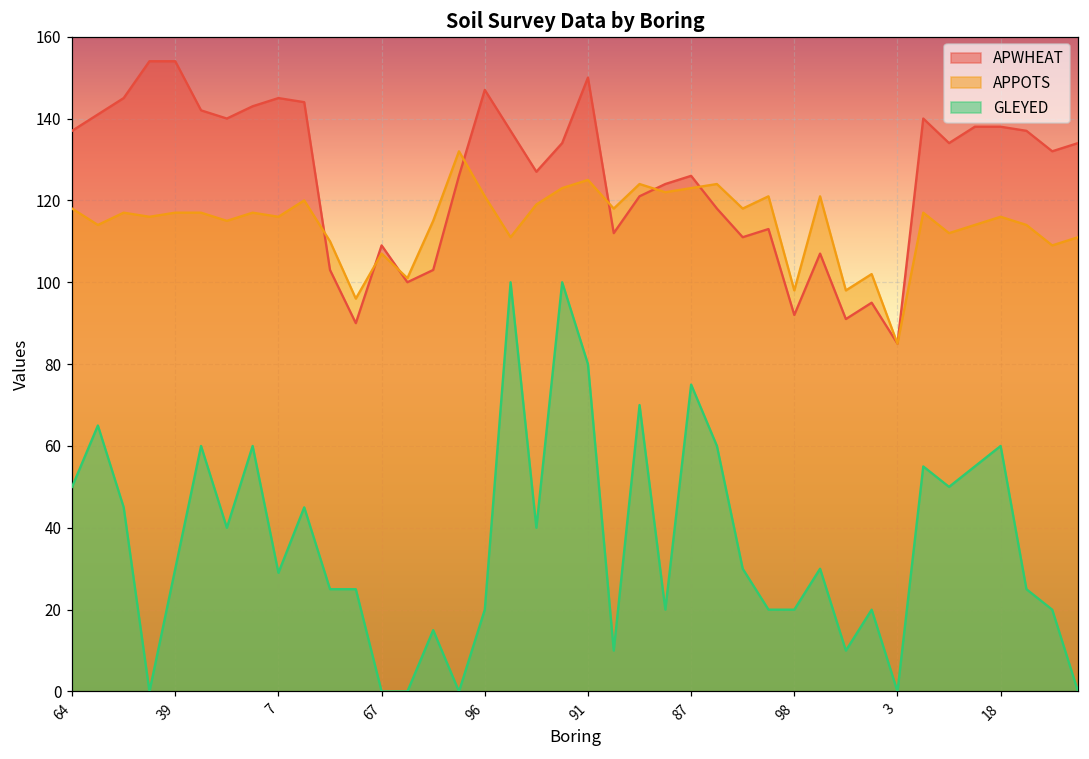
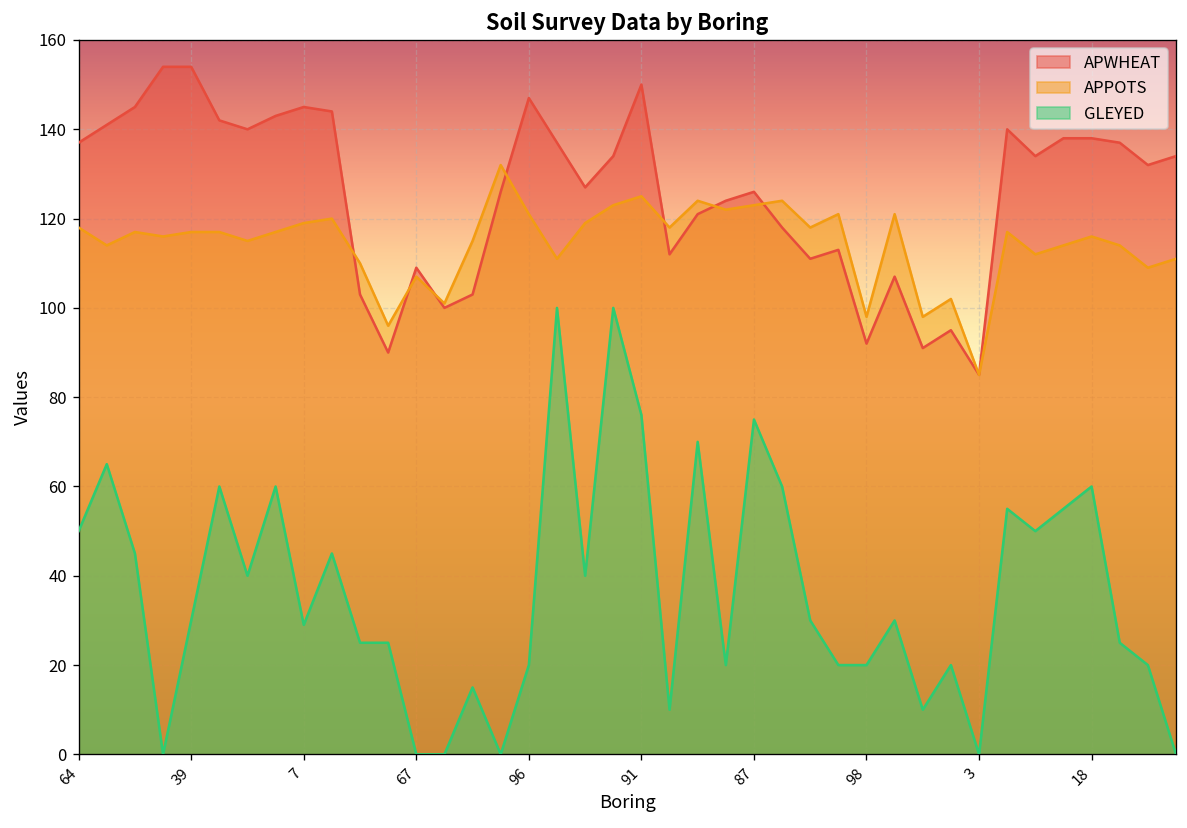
  {
    "APWHEAT": {
      "64": 137,
      "39": 154,
      "7": 145,
      "67": 109,
      "96": 147,
      "91": 150,
      "87": 126,
      "98": 92,
      "18": 138
    },
    "APPOTS": {
      "64": 118,
      "39": 117,
-     "7": 116,
+     "7": 119,
      "67": 107,
      "96": 121,
      "91": 125,
      "87": 123,
      "98": 98,
      "18": 116
    },
    "GLEYED": {
      "64": 50,
      "39": 30,
      "7": 29,
      "67": 0,
      "96": 20,
-     "91": 80,
+     "91": 76,
      "87": 75,
      "98": 20,
      "3": 0,
      "18": 60
    }
  }
